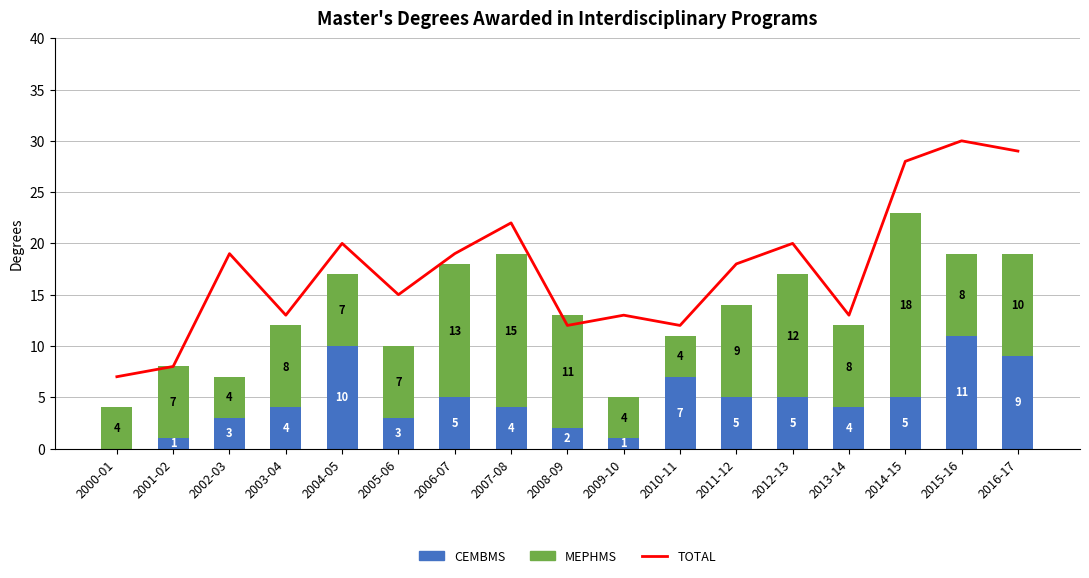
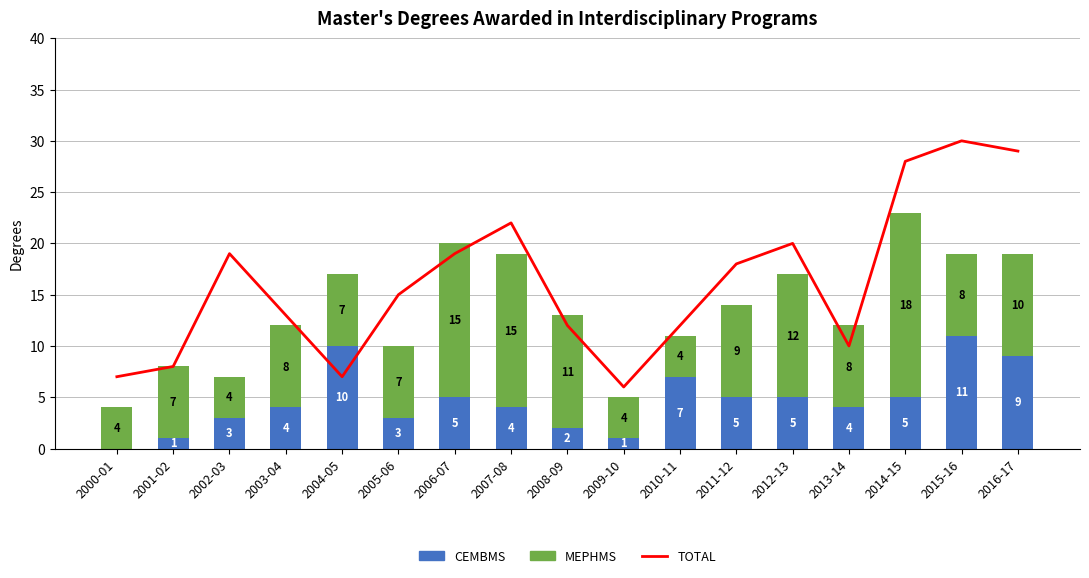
  {
    "TOTAL": {
      "2000-01": 7,
      "2001-02": 8,
      "2002-03": 19,
      "2003-04": 13,
-     "2004-05": 20,
+     "2004-05": 7,
      "2005-06": 15,
      "2006-07": 19,
      "2007-08": 22,
      "2008-09": 12,
-     "2009-10": 13,
+     "2009-10": 6,
      "2010-11": 12,
      "2011-12": 18,
      "2012-13": 20,
-     "2013-14": 13,
+     "2013-14": 10,
      "2014-15": 28,
      "2015-16": 30,
      "2016-17": 29
    },
    "CEMBMS": {
      "2001-02": 1,
      "2002-03": 3,
      "2003-04": 4,
      "2004-05": 10,
      "2005-06": 3,
      "2006-07": 5,
      "2007-08": 4,
      "2008-09": 2,
      "2009-10": 1,
      "2010-11": 7,
      "2011-12": 5,
      "2012-13": 5,
      "2013-14": 4,
      "2014-15": 5,
      "2015-16": 11,
      "2016-17": 9
    },
    "MEPHMS": {
      "2000-01": 4,
      "2001-02": 7,
      "2002-03": 4,
      "2003-04": 8,
      "2004-05": 7,
      "2005-06": 7,
-     "2006-07": 13,
+     "2006-07": 15,
      "2007-08": 15,
      "2008-09": 11,
      "2009-10": 4,
      "2010-11": 4,
      "2011-12": 9,
      "2012-13": 12,
      "2013-14": 8,
      "2014-15": 18,
      "2015-16": 8,
      "2016-17": 10
    }
  }
